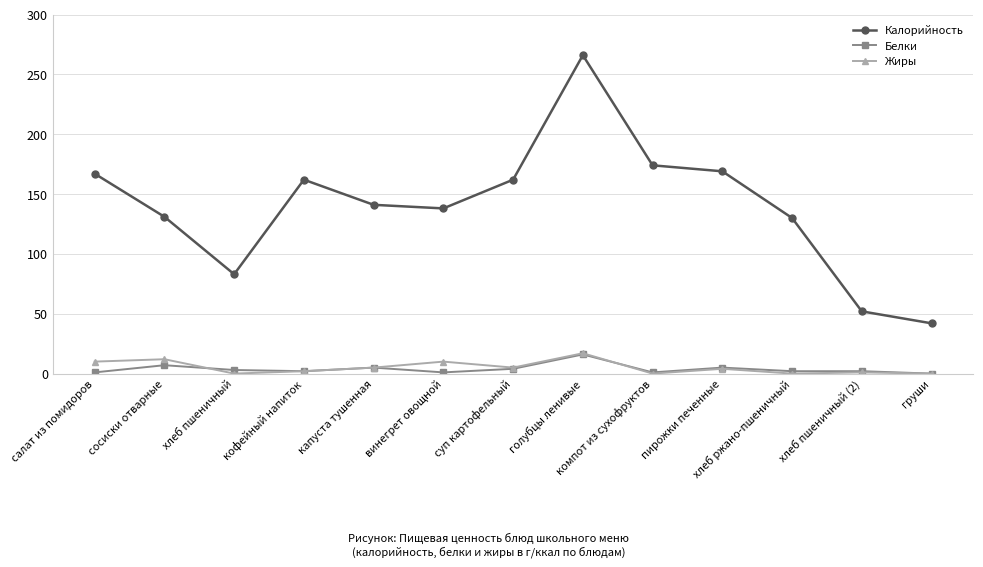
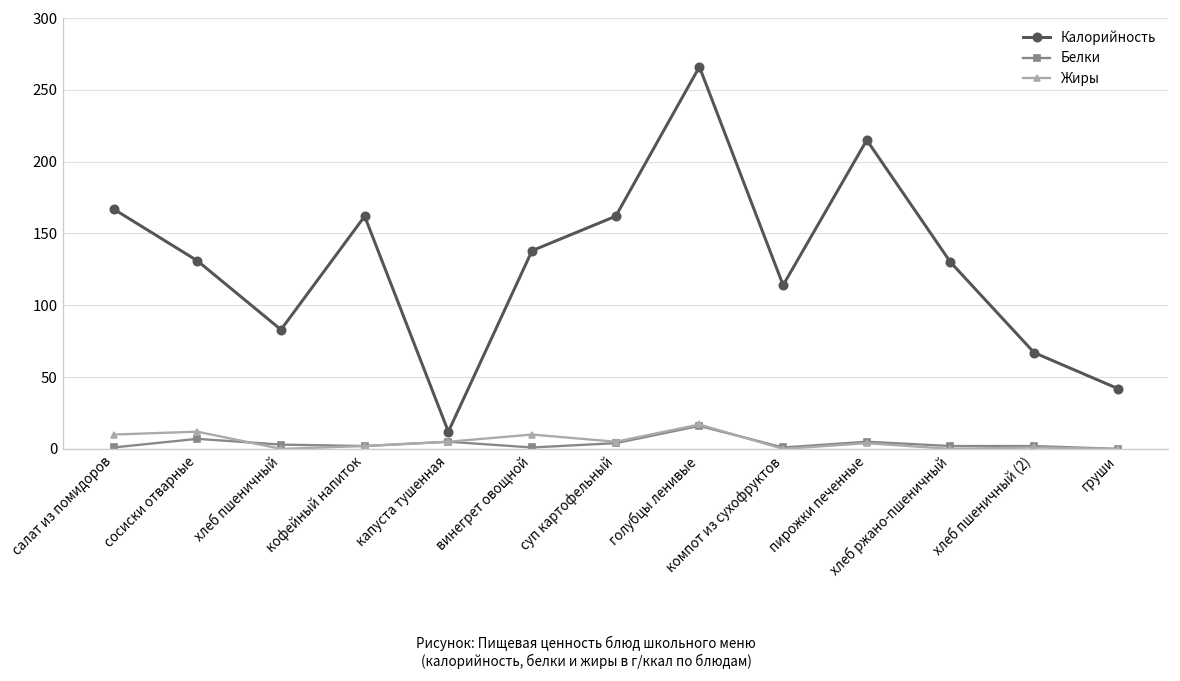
  {
    "Калорийность": {
      "салат из помидоров": 167,
      "сосиски отварные": 131,
      "хлеб пшеничный": 83,
      "кофейный напиток": 162,
-     "капуста тушенная": 141,
+     "капуста тушенная": 12,
      "винегрет овощной": 138,
      "суп картофельный": 162,
      "голубцы ленивые": 266,
-     "компот из сухофруктов": 174,
-     "пирожки печенные": 169,
+     "компот из сухофруктов": 114,
+     "пирожки печенные": 215,
      "хлеб ржано-пшеничный": 130,
-     "хлеб пшеничный (2)": 52,
+     "хлеб пшеничный (2)": 67,
      "груши": 42
    }
  }
